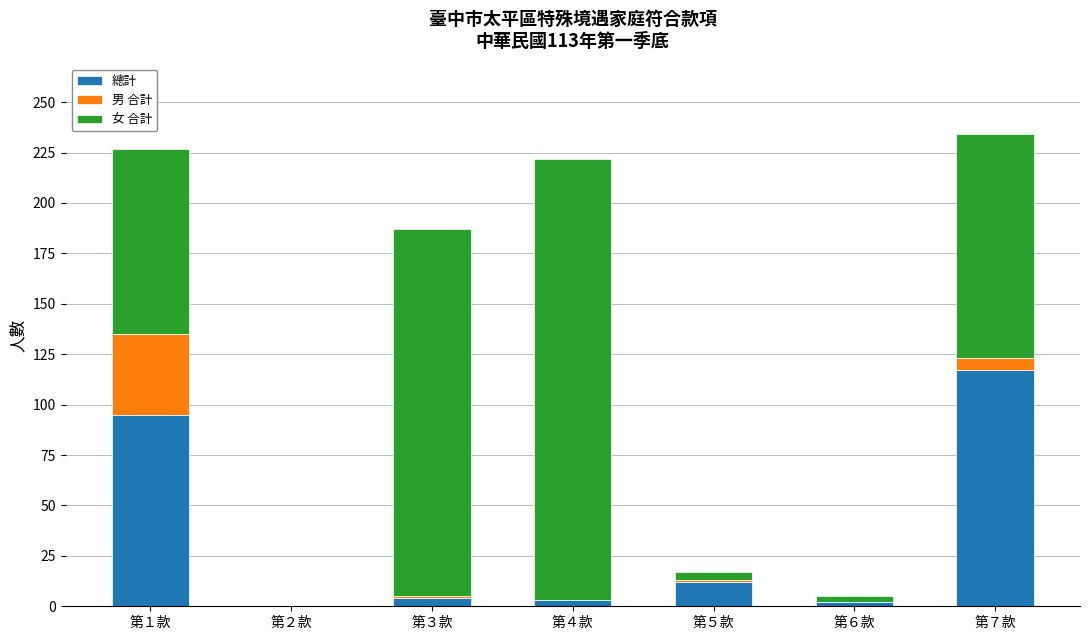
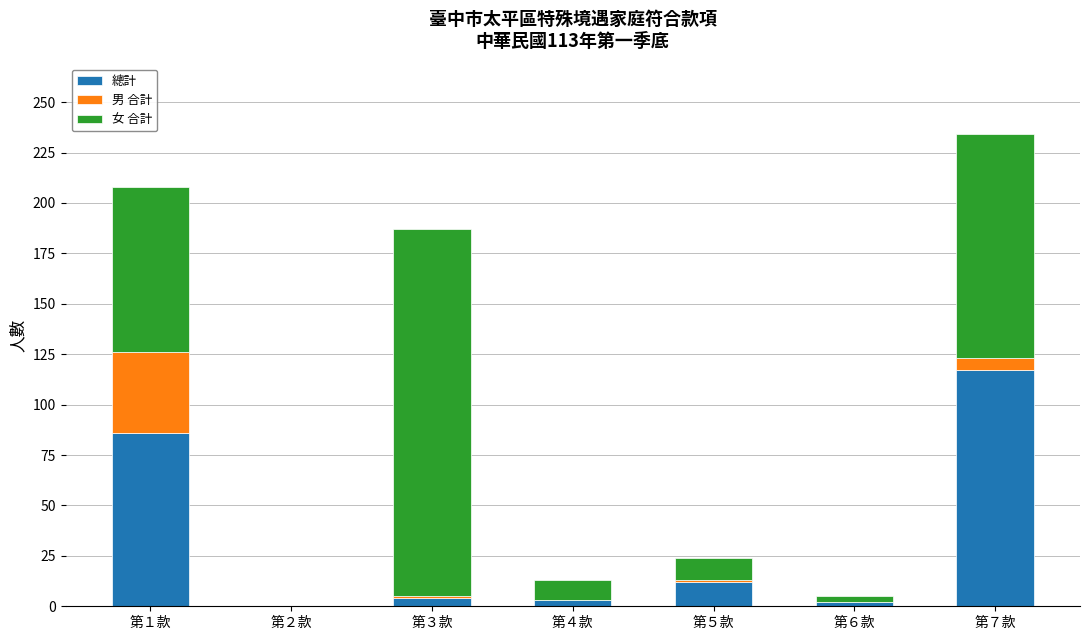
  {
    "總計": {
-     "第１款": 95,
+     "第１款": 86,
      "第２款": 0,
      "第３款": 4,
      "第４款": 3,
      "第５款": 12,
      "第６款": 2,
      "第７款": 117
    },
    "男 合計": {
      "第１款": 40,
      "第２款": 0,
      "第４款": 0,
      "第６款": 0,
      "第７款": 6
    },
    "女 合計": {
-     "第１款": 92,
+     "第１款": 82,
      "第２款": 0,
      "第３款": 182,
-     "第４款": 219,
-     "第５款": 4,
+     "第４款": 10,
+     "第５款": 11,
      "第６款": 3,
      "第７款": 111
    }
  }
